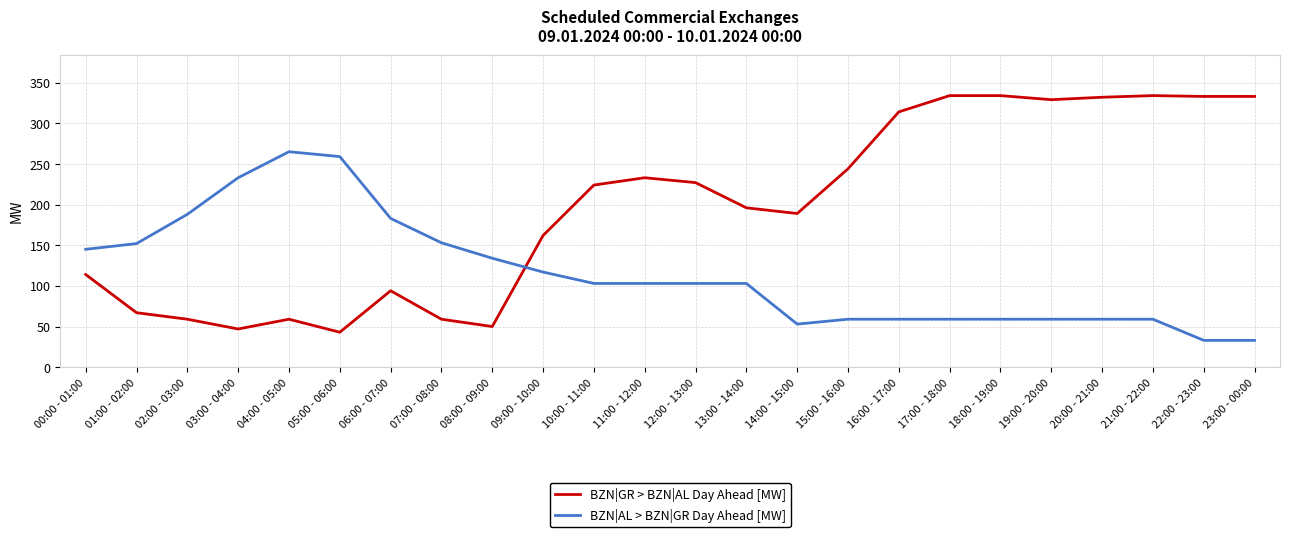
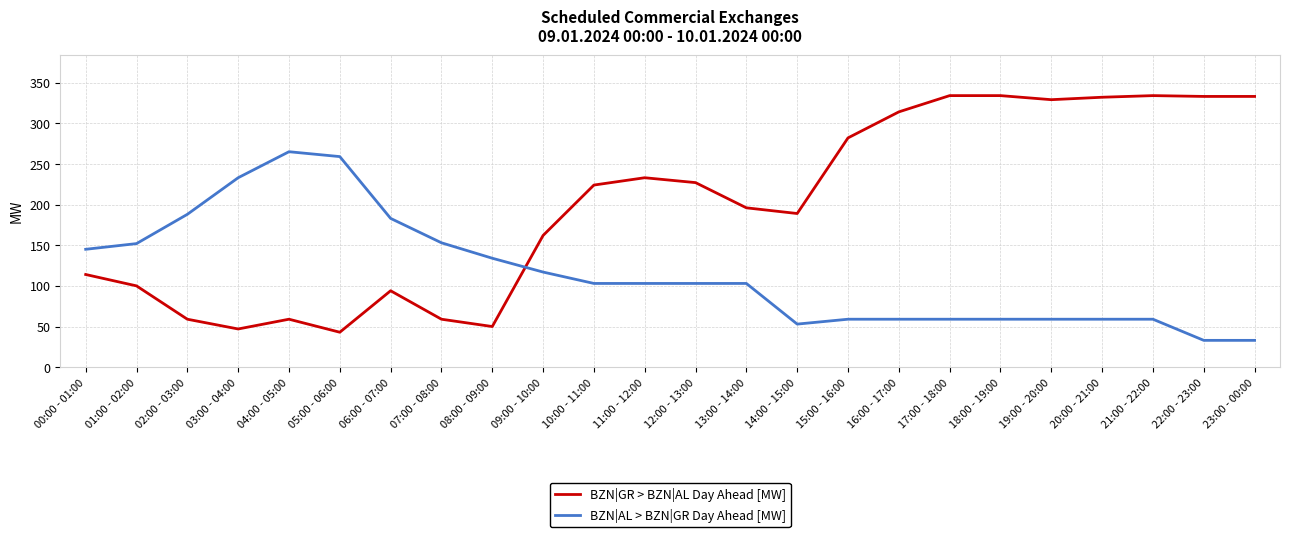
  {
    "BZN|GR > BZN|AL Day Ahead [MW]": {
      "00:00 - 01:00": 110,
-     "01:00 - 02:00": 70,
+     "01:00 - 02:00": 100,
      "02:00 - 03:00": 60,
      "03:00 - 04:00": 50,
      "04:00 - 05:00": 60,
      "05:00 - 06:00": 40,
      "06:00 - 07:00": 90,
      "07:00 - 08:00": 60,
      "08:00 - 09:00": 50,
      "09:00 - 10:00": 160,
      "10:00 - 11:00": 220,
      "11:00 - 12:00": 230,
      "12:00 - 13:00": 230,
      "13:00 - 14:00": 200,
      "14:00 - 15:00": 190,
-     "15:00 - 16:00": 240,
+     "15:00 - 16:00": 280,
      "16:00 - 17:00": 310,
      "17:00 - 18:00": 330,
      "18:00 - 19:00": 330,
      "19:00 - 20:00": 330,
      "20:00 - 21:00": 330,
      "21:00 - 22:00": 330,
      "22:00 - 23:00": 330,
      "23:00 - 00:00": 330
    },
    "BZN|AL > BZN|GR Day Ahead [MW]": {
      "00:00 - 01:00": 150,
      "01:00 - 02:00": 150,
      "02:00 - 03:00": 190,
      "03:00 - 04:00": 230,
      "04:00 - 05:00": 270,
      "05:00 - 06:00": 260,
      "06:00 - 07:00": 180,
      "07:00 - 08:00": 150,
      "08:00 - 09:00": 130,
      "09:00 - 10:00": 120,
      "10:00 - 11:00": 100,
      "11:00 - 12:00": 100,
      "12:00 - 13:00": 100,
      "13:00 - 14:00": 100,
      "14:00 - 15:00": 50,
      "15:00 - 16:00": 60,
      "16:00 - 17:00": 60,
      "17:00 - 18:00": 60,
      "18:00 - 19:00": 60,
      "19:00 - 20:00": 60,
      "20:00 - 21:00": 60,
      "21:00 - 22:00": 60,
      "22:00 - 23:00": 30,
      "23:00 - 00:00": 30
    }
  }
